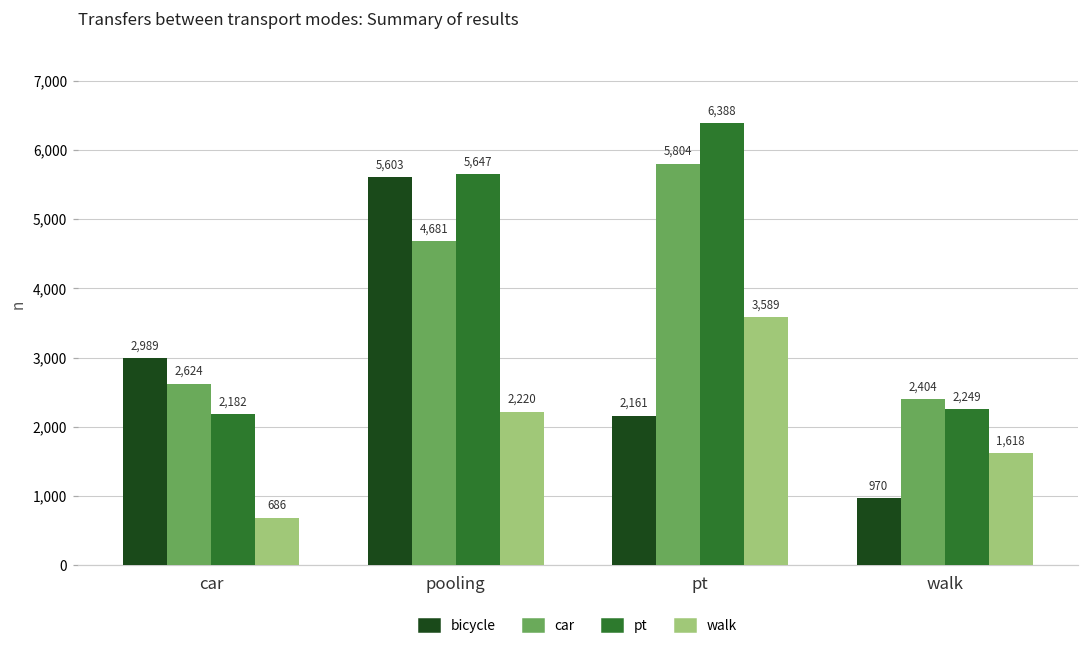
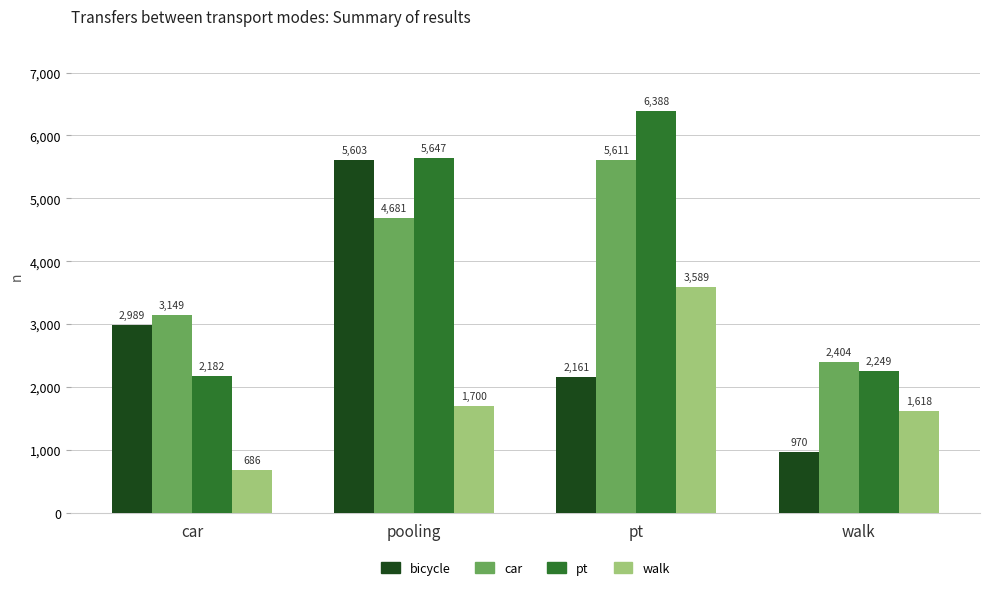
  {
    "car": {
-     "car": "2,624",
+     "car": "3,149",
      "pooling": "4,681",
-     "pt": "5,804",
+     "pt": "5,611",
      "walk": "2,404"
    },
    "walk": {
      "car": "686",
-     "pooling": "2,220",
+     "pooling": "1,700",
      "pt": "3,589",
      "walk": "1,618"
    }
  }
